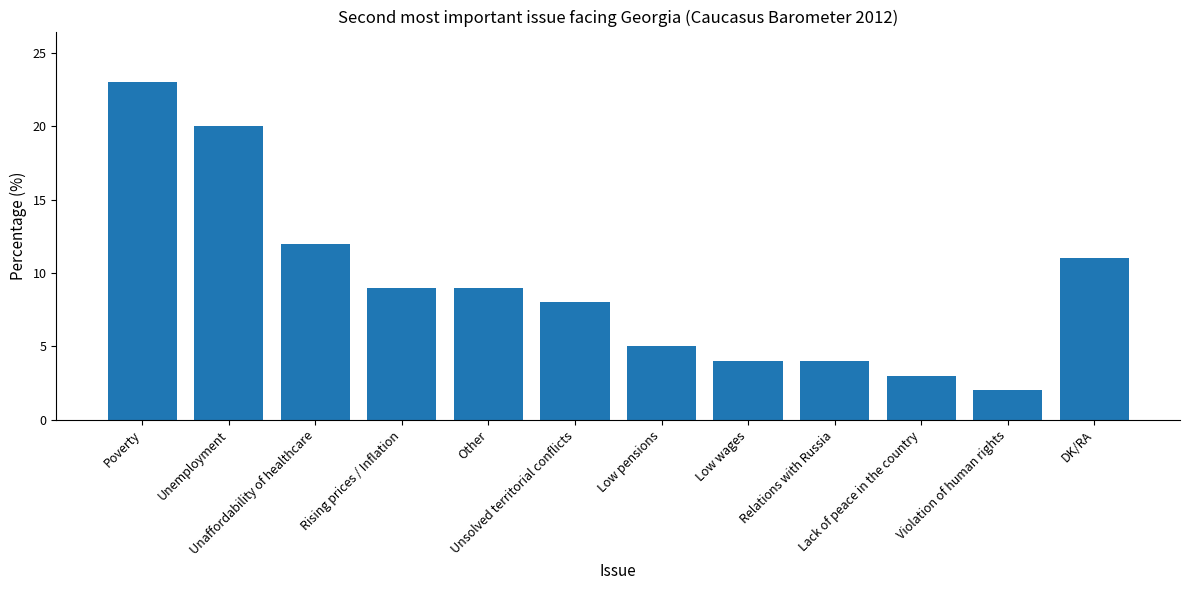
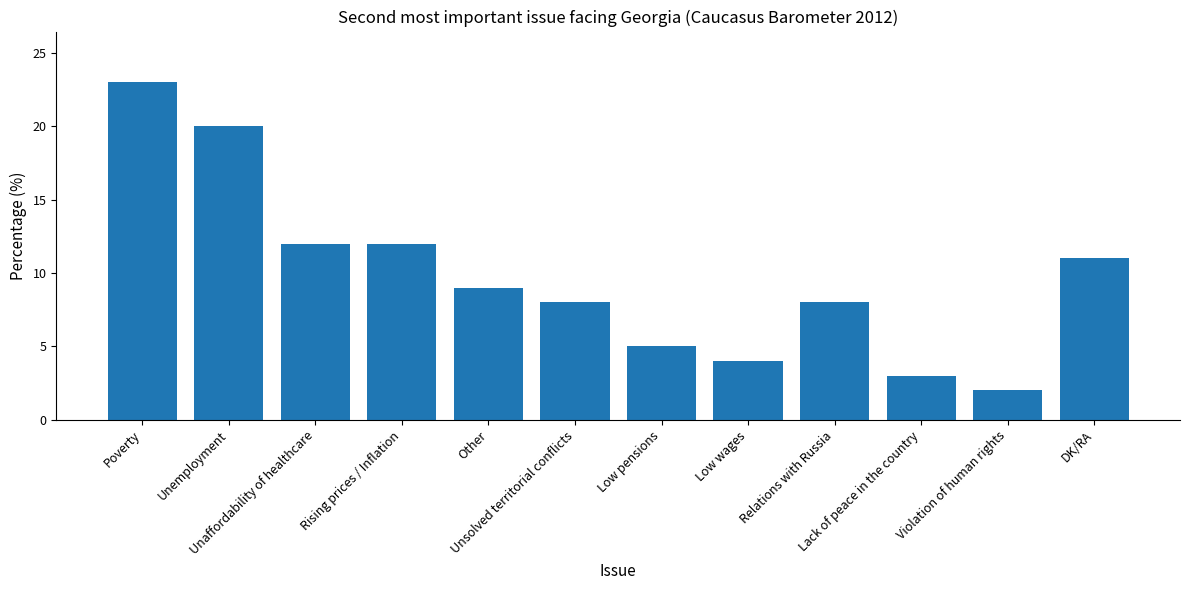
  {
    "Poverty": 23,
    "Unemployment": 20,
    "Unaffordability of healthcare": 12,
-   "Rising prices / Inflation": 9,
+   "Rising prices / Inflation": 12,
    "Other": 9,
    "Unsolved territorial conflicts": 8,
    "Low pensions": 5,
    "Low wages": 4,
-   "Relations with Russia": 4,
+   "Relations with Russia": 8,
    "Lack of peace in the country": 3,
    "Violation of human rights": 2,
    "DK/RA": 11
  }
